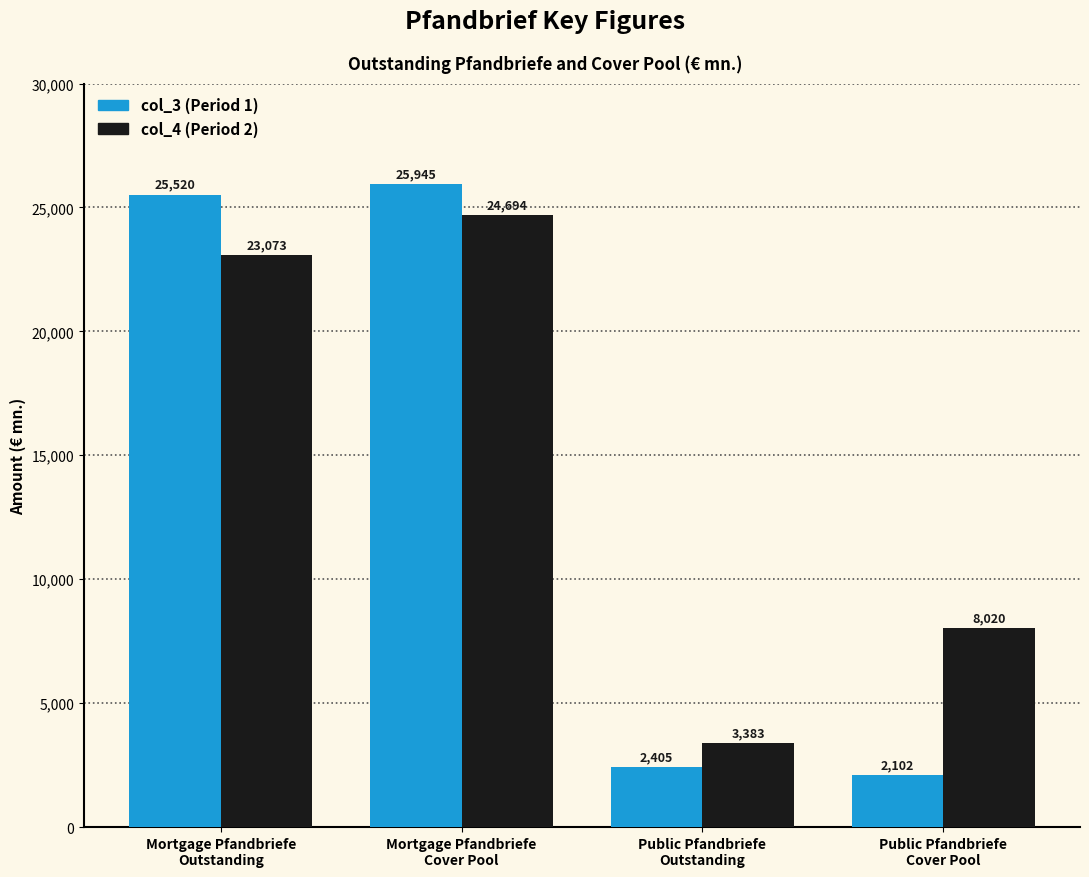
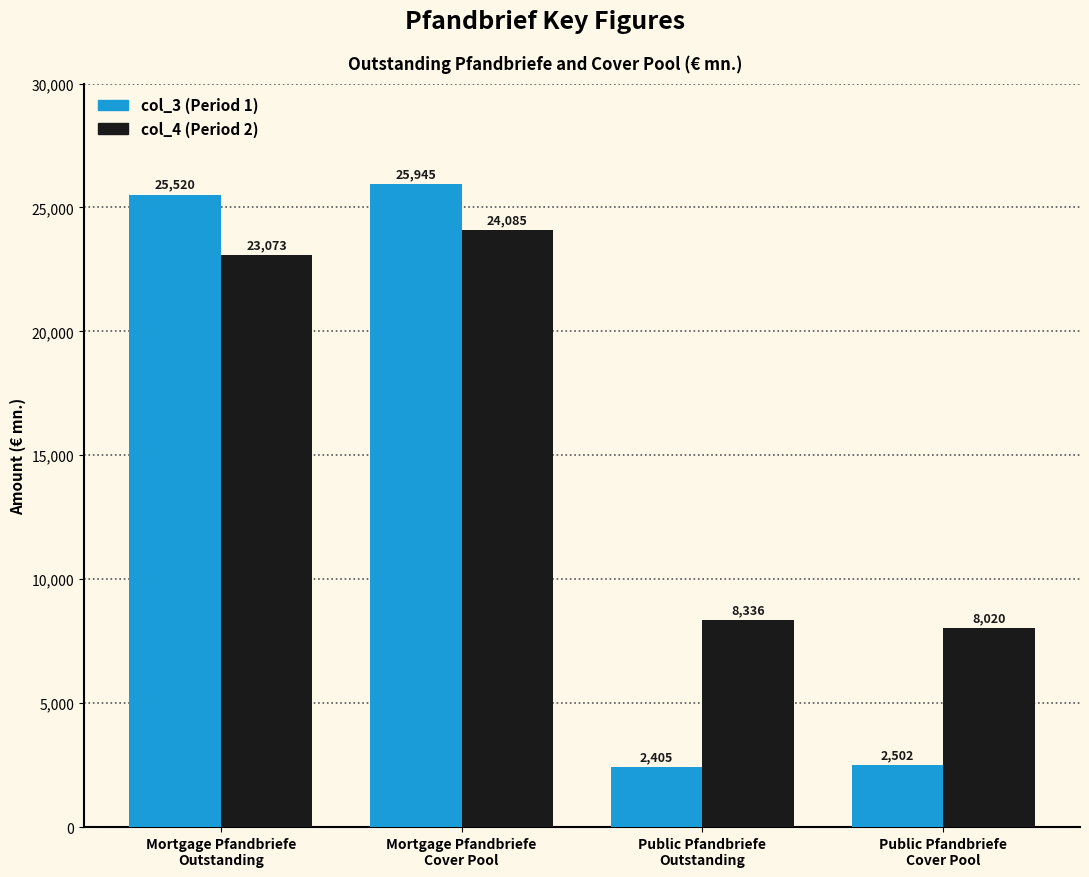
  {
    "col_3 (Period 1)": {
      "Mortgage Pfandbriefe Outstanding": "25,520",
      "Mortgage Pfandbriefe Cover Pool": "25,945",
      "Public Pfandbriefe Outstanding": "2,405",
-     "Public Pfandbriefe Cover Pool": "2,102"
+     "Public Pfandbriefe Cover Pool": "2,502"
    },
    "col_4 (Period 2)": {
      "Mortgage Pfandbriefe Outstanding": "23,073",
-     "Mortgage Pfandbriefe Cover Pool": "24,694",
-     "Public Pfandbriefe Outstanding": "3,383",
+     "Mortgage Pfandbriefe Cover Pool": "24,085",
+     "Public Pfandbriefe Outstanding": "8,336",
      "Public Pfandbriefe Cover Pool": "8,020"
    }
  }
